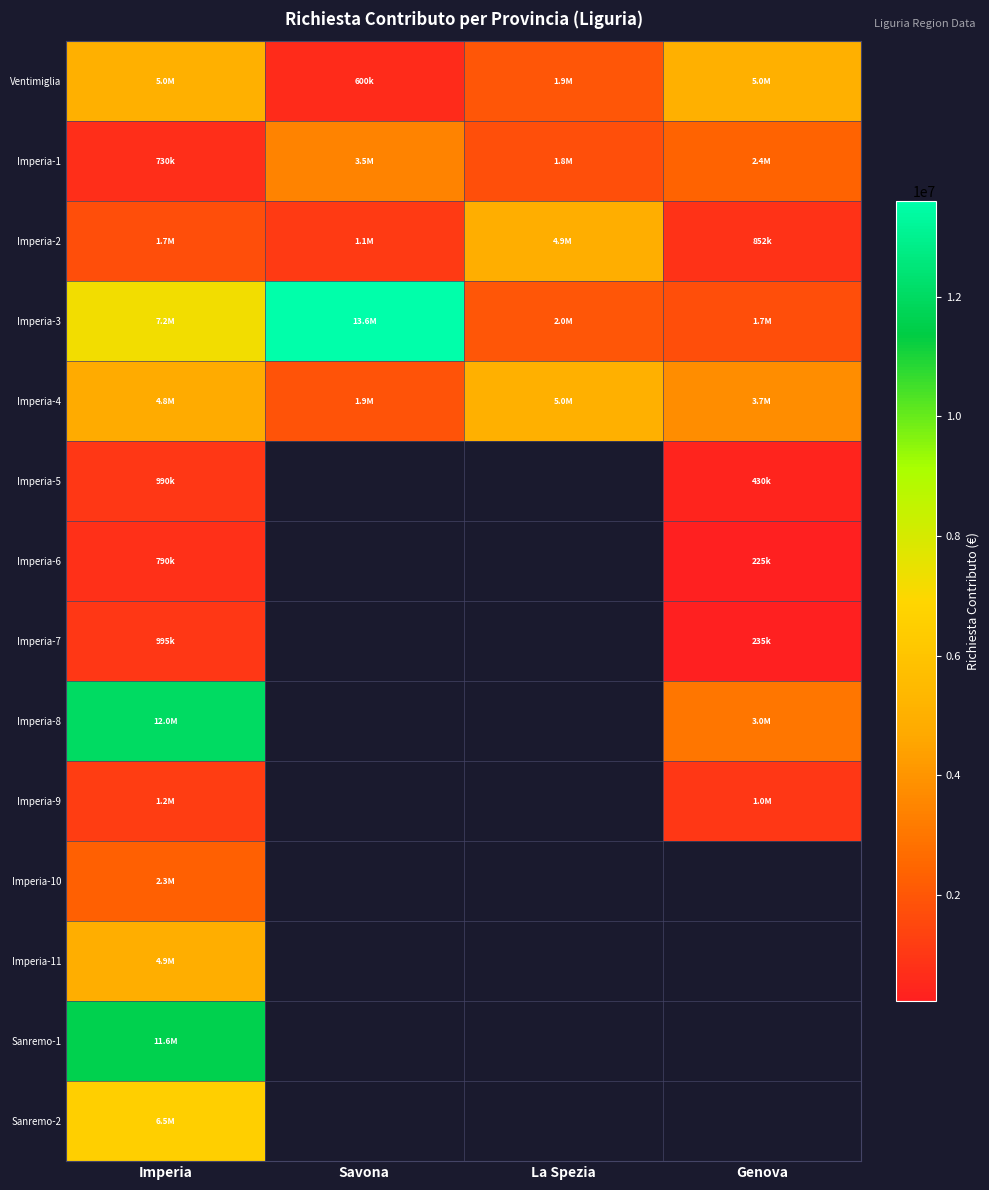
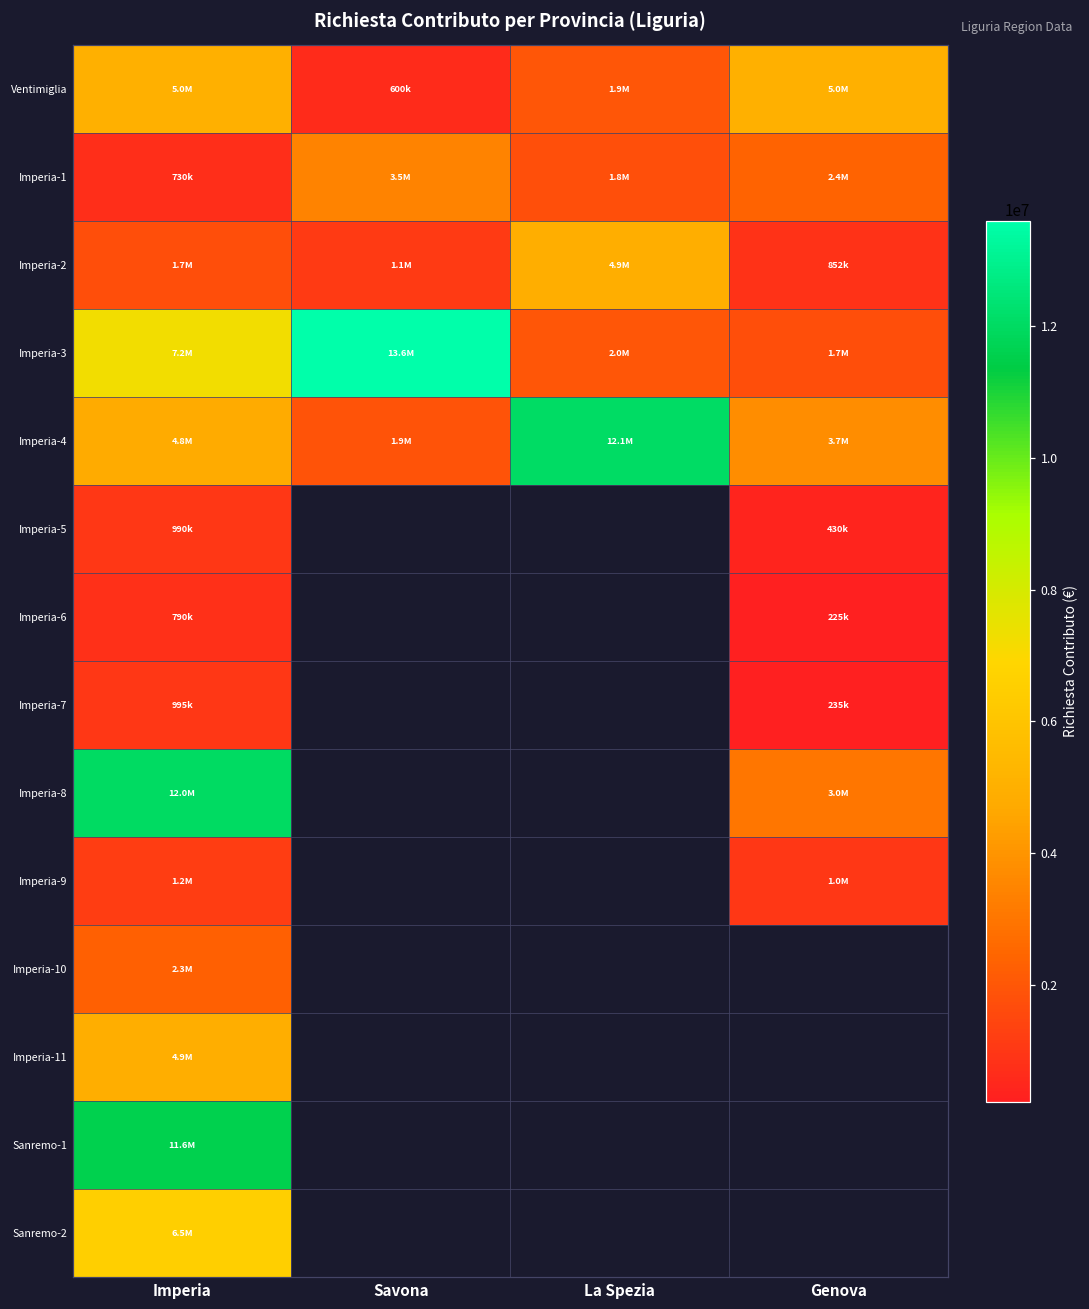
  {
    "Ventimiglia": {
      "Imperia": "5.0M",
      "Savona": "600k",
      "La Spezia": "1.9M",
      "Genova": "5.0M"
    },
    "Imperia-1": {
      "Imperia": "730k",
      "Savona": "3.5M",
      "La Spezia": "1.8M",
      "Genova": "2.4M"
    },
    "Imperia-2": {
      "Imperia": "1.7M",
      "Savona": "1.1M",
      "La Spezia": "4.9M",
      "Genova": "852k"
    },
    "Imperia-3": {
      "Imperia": "7.2M",
      "Savona": "13.6M",
      "La Spezia": "2.0M",
      "Genova": "1.7M"
    },
    "Imperia-4": {
      "Imperia": "4.8M",
      "Savona": "1.9M",
-     "La Spezia": "5.0M",
+     "La Spezia": "12.1M",
      "Genova": "3.7M"
    },
    "Imperia-5": {
      "Imperia": "990k",
      "Genova": "430k"
    },
    "Imperia-6": {
      "Imperia": "790k",
      "Genova": "225k"
    },
    "Imperia-7": {
      "Imperia": "995k",
      "Genova": "235k"
    },
    "Imperia-8": {
      "Imperia": "12.0M",
      "Genova": "3.0M"
    },
    "Imperia-9": {
      "Imperia": "1.2M",
      "Genova": "1.0M"
    },
    "Imperia-10": {
      "Imperia": "2.3M"
    },
    "Imperia-11": {
      "Imperia": "4.9M"
    },
    "Sanremo-1": {
      "Imperia": "11.6M"
    },
    "Sanremo-2": {
      "Imperia": "6.5M"
    }
  }
